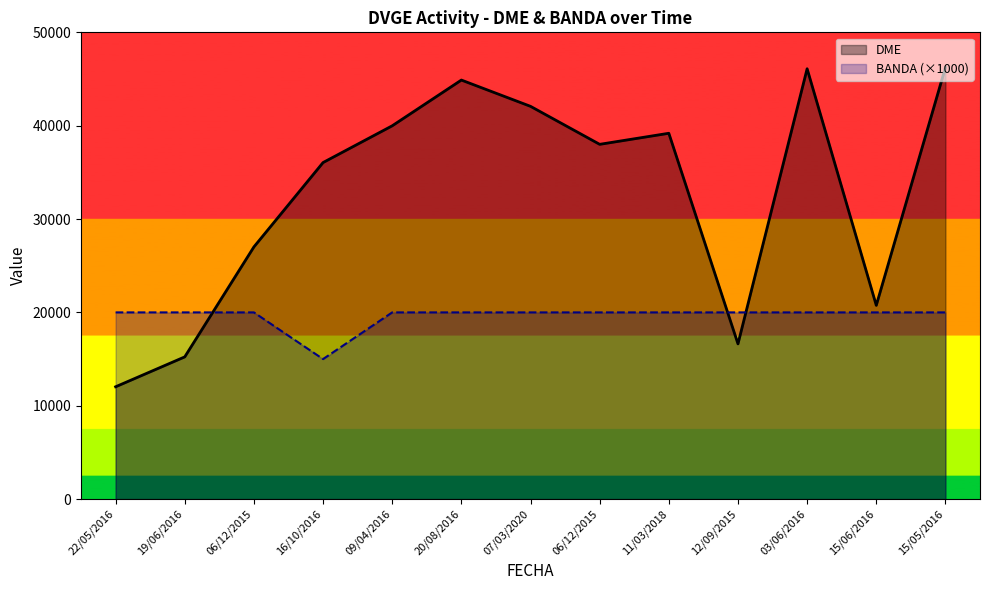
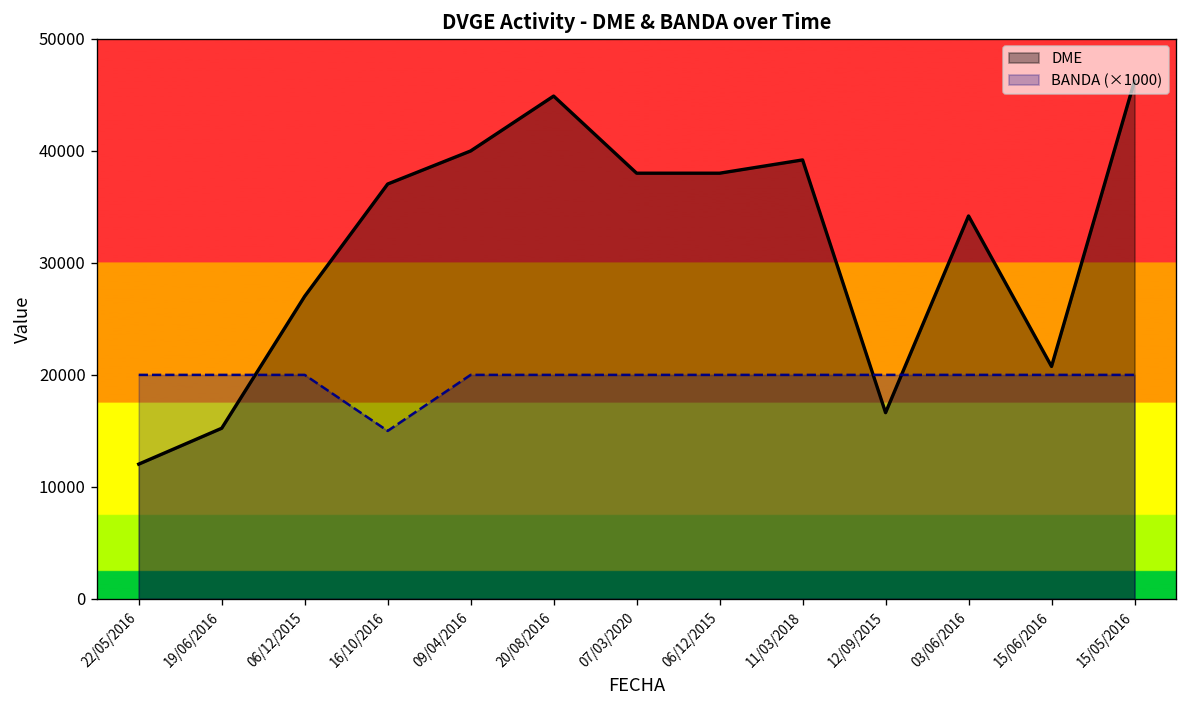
  {
    "DME": {
      "22/05/2016": 12000,
      "19/06/2016": 15000,
-     "16/10/2016": 36000,
+     "16/10/2016": 37000,
      "09/04/2016": 40000,
      "20/08/2016": 45000,
-     "07/03/2020": 42000,
+     "07/03/2020": 38000,
      "11/03/2018": 39000,
      "12/09/2015": 17000,
-     "03/06/2016": 46000,
+     "03/06/2016": 34000,
      "15/06/2016": 21000
    },
    "BANDA (×1000)": {
      "22/05/2016": 20000,
      "19/06/2016": 20000,
      "16/10/2016": 15000,
      "09/04/2016": 20000,
      "20/08/2016": 20000,
      "07/03/2020": 20000,
      "11/03/2018": 20000,
      "12/09/2015": 20000,
      "03/06/2016": 20000,
      "15/06/2016": 20000,
      "15/05/2016": 20000
    }
  }
